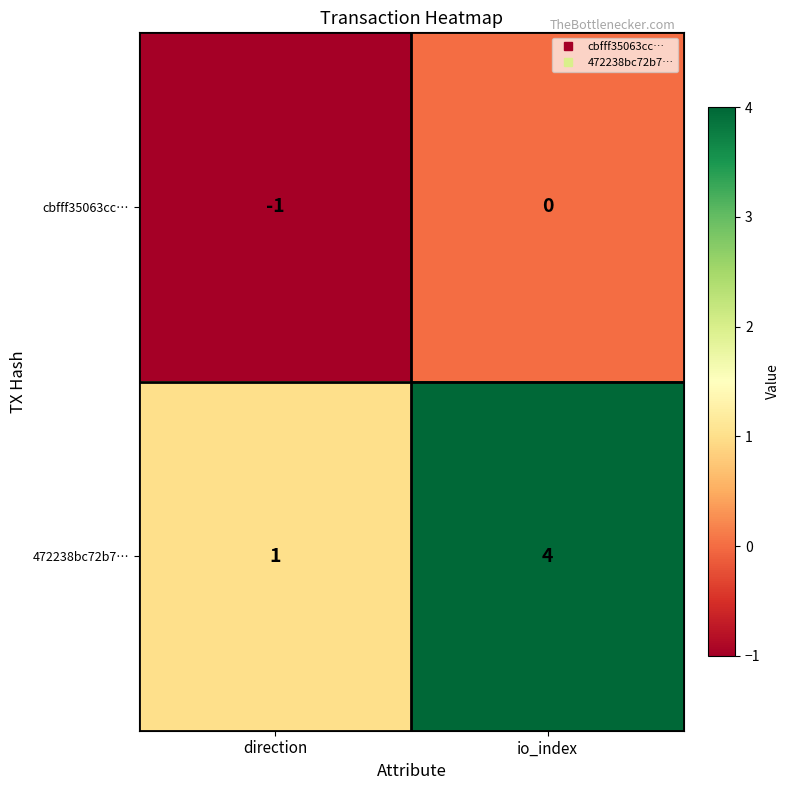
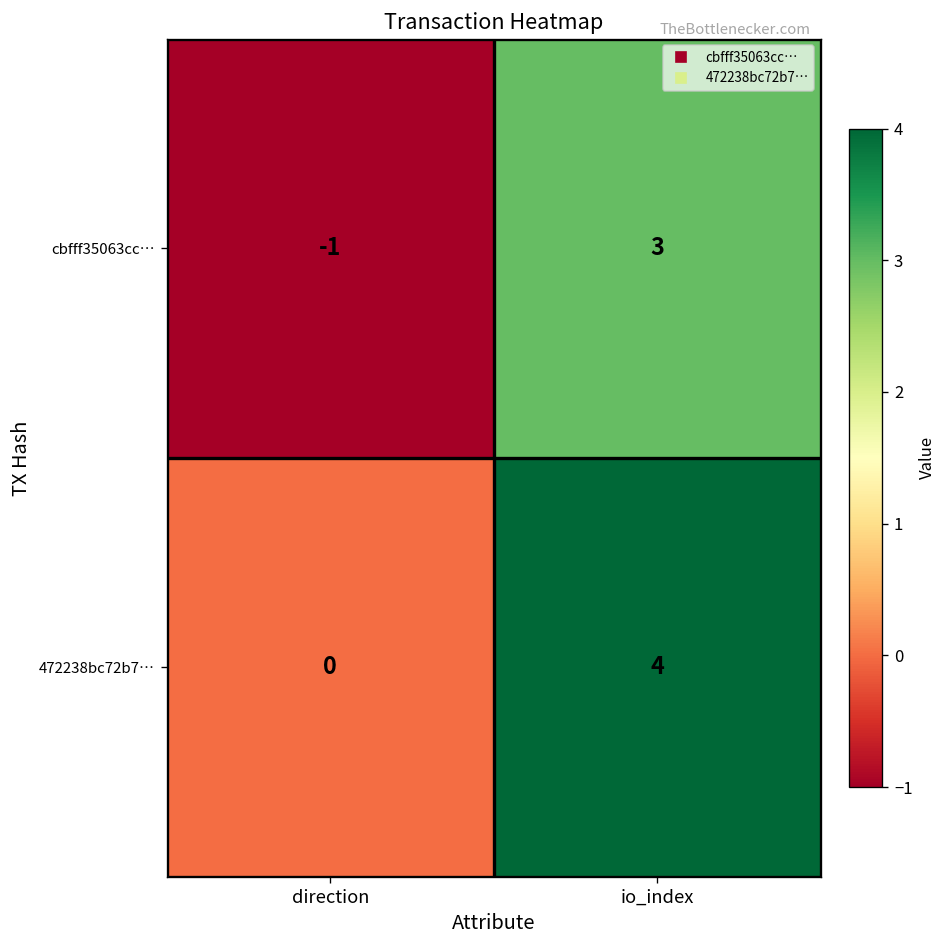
  {
    "cbfff35063cc…": {
      "direction": -1,
-     "io_index": 0
+     "io_index": 3
    },
    "472238bc72b7…": {
-     "direction": 1,
+     "direction": 0,
      "io_index": 4
    }
  }
